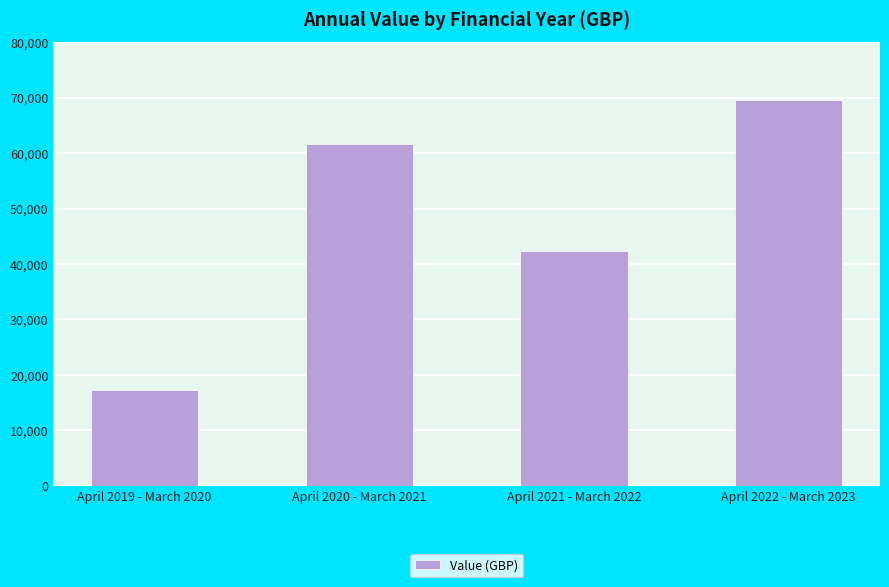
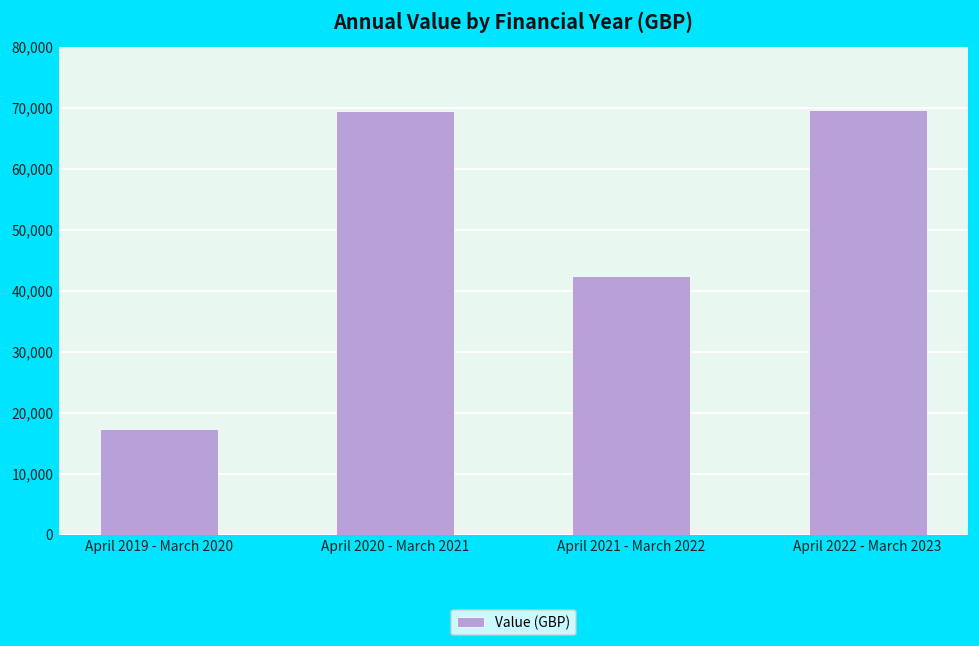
  {
    "April 2019 - March 2020": "17,000",
-   "April 2020 - March 2021": "62,000",
+   "April 2020 - March 2021": "69,000",
    "April 2021 - March 2022": "42,000",
    "April 2022 - March 2023": "70,000"
  }
